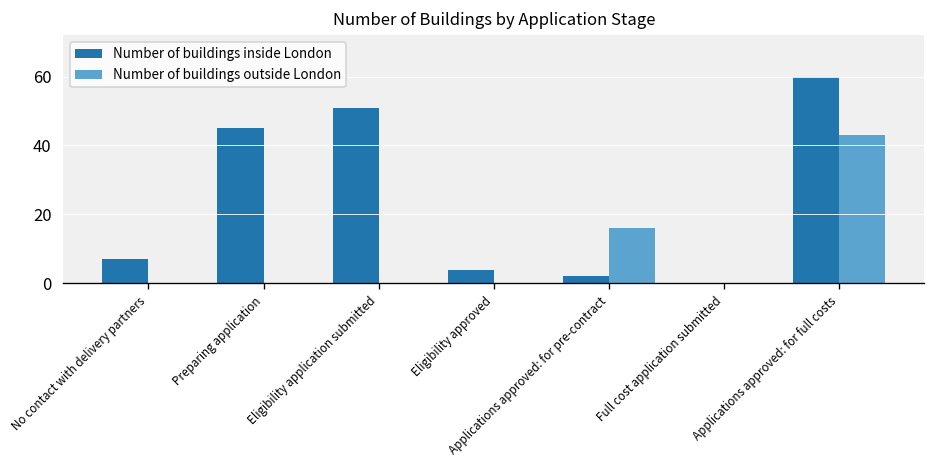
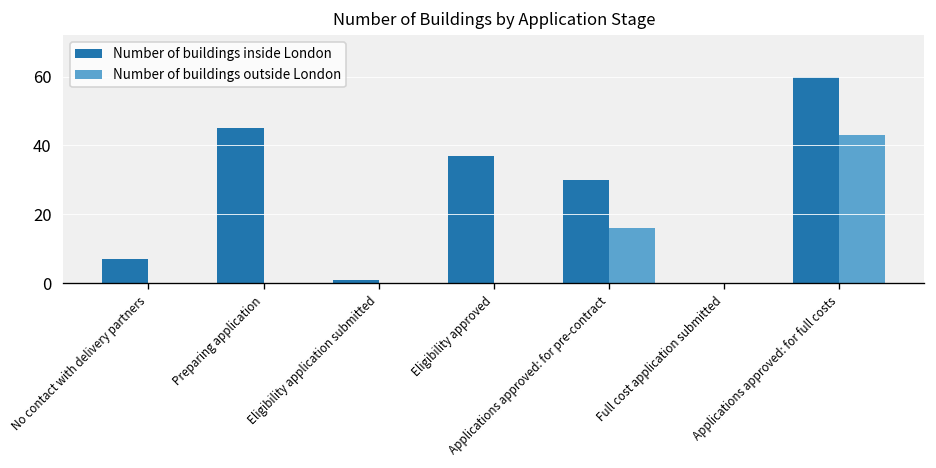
  {
    "Number of buildings inside London": {
      "No contact with delivery partners": 7,
      "Preparing application": 45,
-     "Eligibility application submitted": 51,
-     "Eligibility approved": 4,
-     "Applications approved: for pre-contract": 2,
+     "Eligibility application submitted": 1,
+     "Eligibility approved": 37,
+     "Applications approved: for pre-contract": 30,
      "Full cost application submitted": 0,
      "Applications approved: for full costs": 60
    },
    "Number of buildings outside London": {
      "No contact with delivery partners": 0,
      "Preparing application": 0,
      "Eligibility application submitted": 0,
      "Eligibility approved": 0,
      "Applications approved: for pre-contract": 16,
      "Full cost application submitted": 0,
      "Applications approved: for full costs": 43
    }
  }
